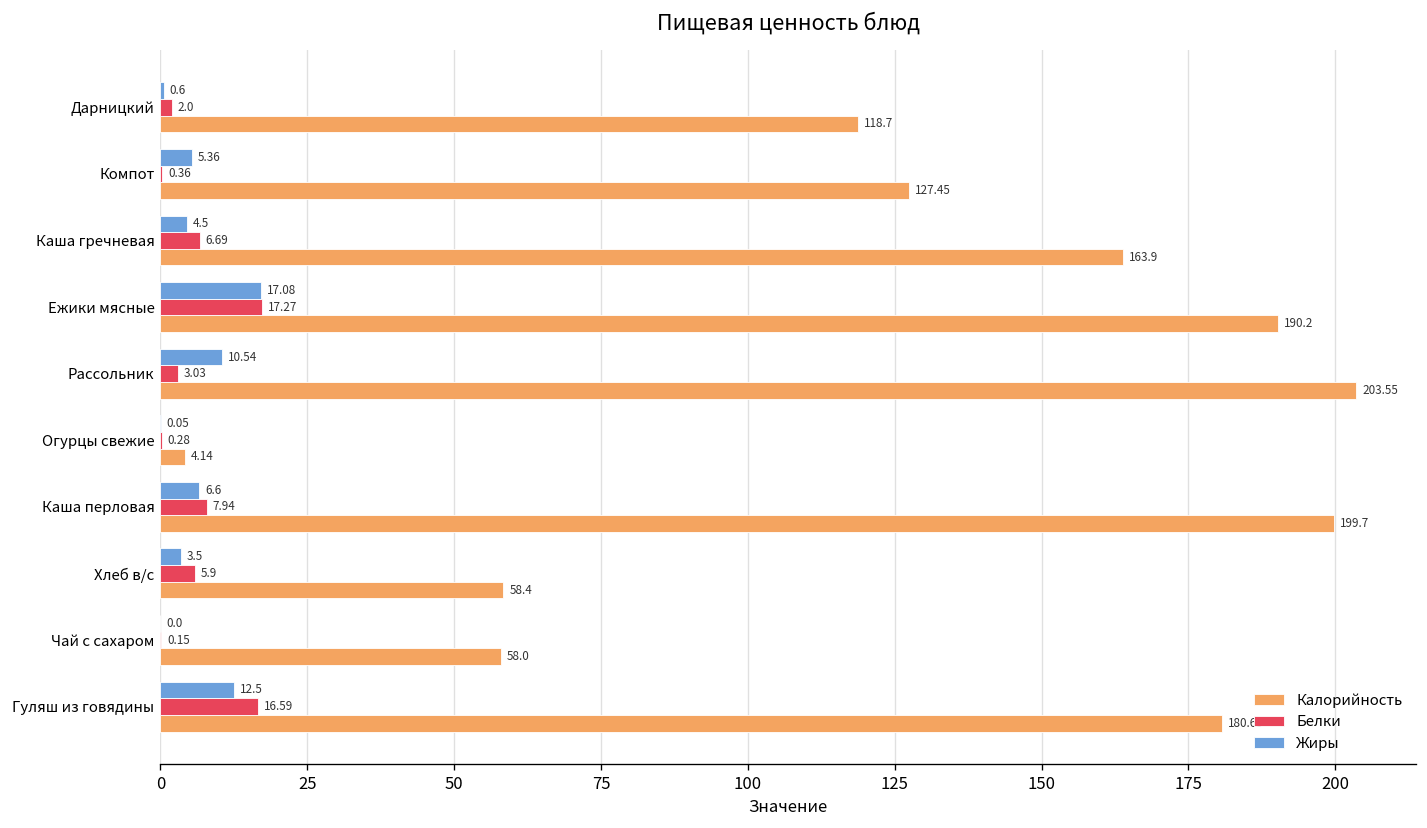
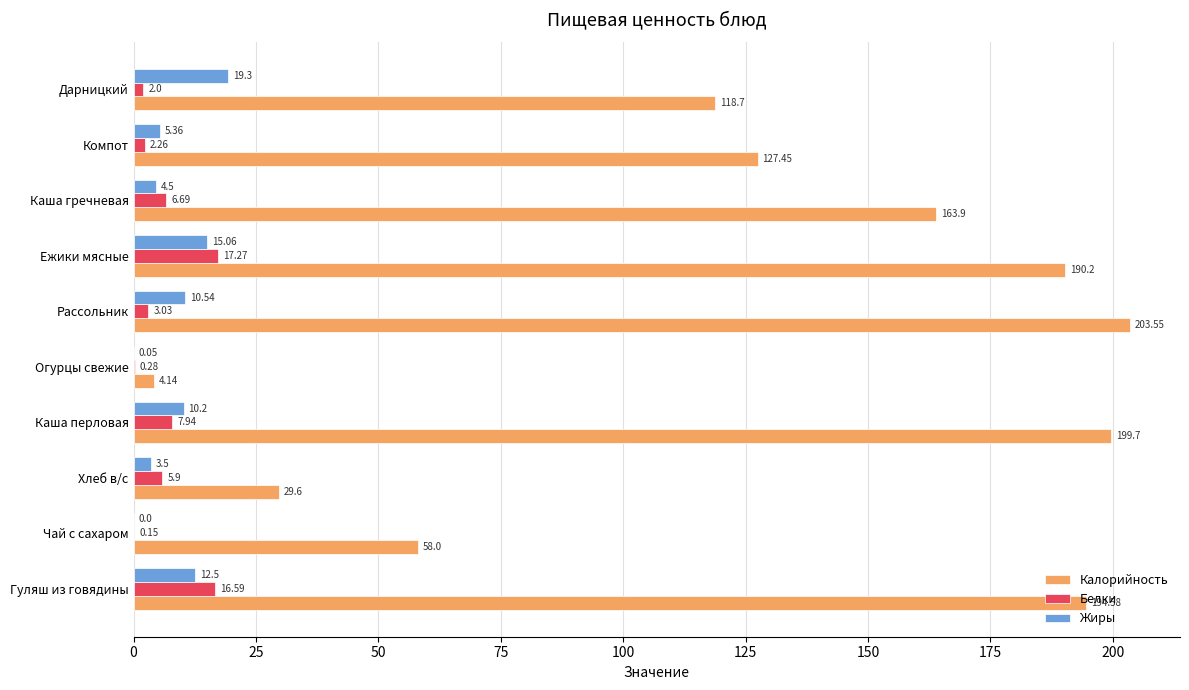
  {
    "Калорийность": {
      "Дарницкий": 118.7,
      "Компот": 127.45,
      "Каша гречневая": 163.9,
      "Ежики мясные": 190.2,
      "Рассольник": 203.55,
      "Огурцы свежие": 4.14,
      "Каша перловая": 199.7,
-     "Хлеб в/с": 58.4,
+     "Хлеб в/с": 29.6,
      "Чай с сахаром": 58.0,
-     "Гуляш из говядины": 180.65
+     "Гуляш из говядины": 194.58
    },
    "Белки": {
      "Дарницкий": 2.0,
-     "Компот": 0.36,
+     "Компот": 2.26,
      "Каша гречневая": 6.69,
      "Ежики мясные": 17.27,
      "Рассольник": 3.03,
      "Огурцы свежие": 0.28,
      "Каша перловая": 7.94,
      "Хлеб в/с": 5.9,
      "Чай с сахаром": 0.15,
      "Гуляш из говядины": 16.59
    },
    "Жиры": {
-     "Дарницкий": 0.6,
+     "Дарницкий": 19.3,
      "Компот": 5.36,
      "Каша гречневая": 4.5,
-     "Ежики мясные": 17.08,
+     "Ежики мясные": 15.06,
      "Рассольник": 10.54,
      "Огурцы свежие": 0.05,
-     "Каша перловая": 6.6,
+     "Каша перловая": 10.2,
      "Хлеб в/с": 3.5,
      "Чай с сахаром": 0.0,
      "Гуляш из говядины": 12.5
    }
  }
